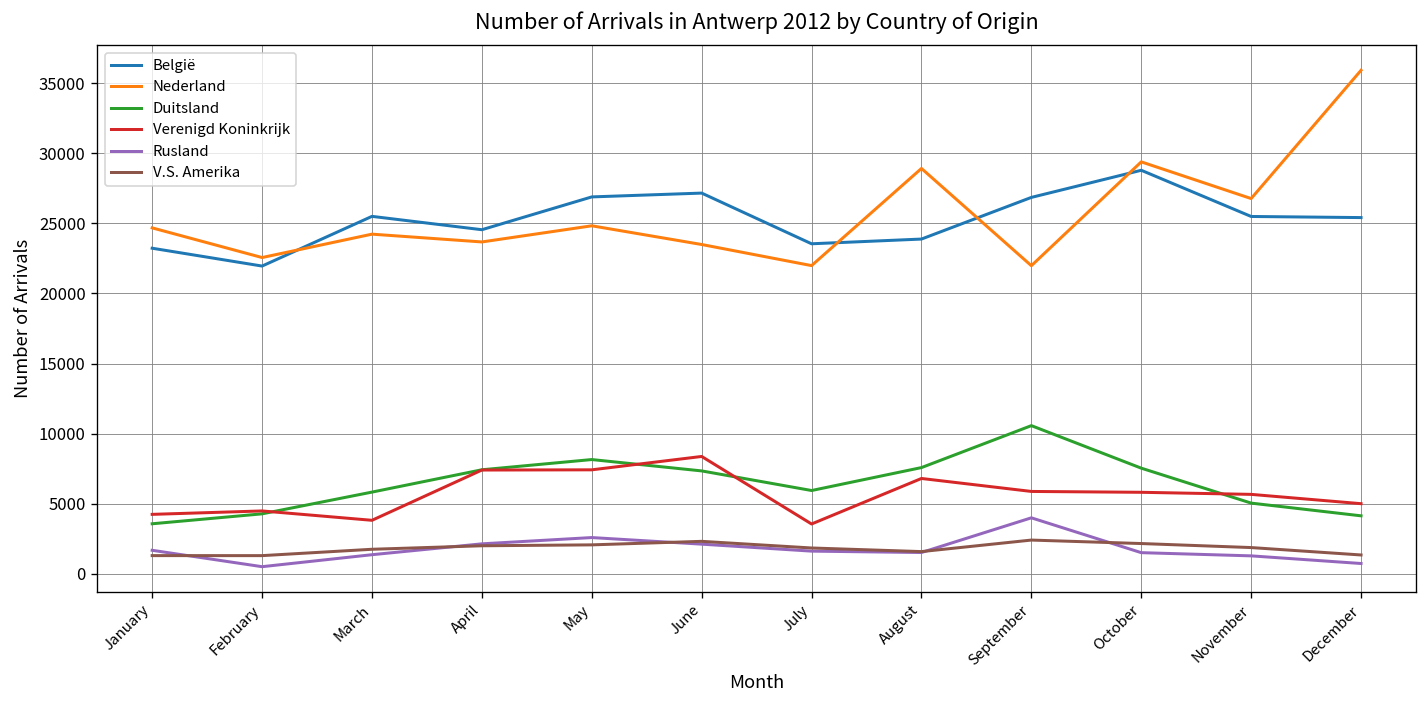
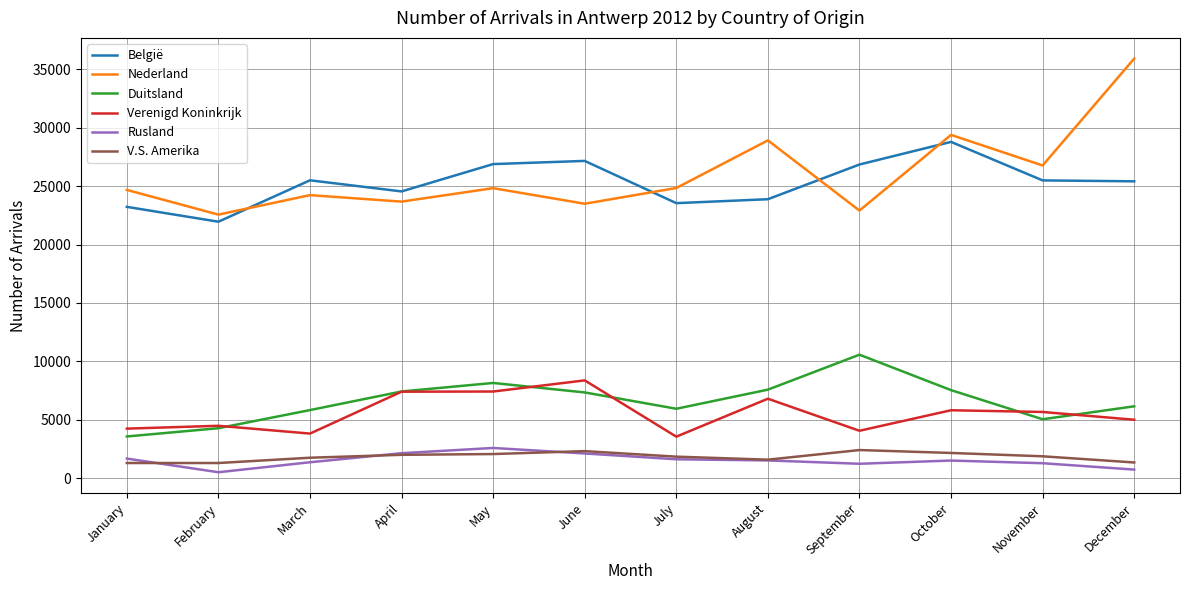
  {
    "België": {
      "January": 23200,
      "February": 22000,
      "March": 25500,
      "April": 24600,
      "May": 26900,
      "June": 27200,
      "July": 23500,
      "August": 23900,
      "September": 26900,
      "October": 28800,
      "November": 25500,
      "December": 25400
    },
    "Nederland": {
      "January": 24700,
      "February": 22600,
      "March": 24200,
      "April": 23700,
      "May": 24800,
      "June": 23500,
-     "July": 22000,
+     "July": 24800,
      "August": 28900,
-     "September": 22000,
+     "September": 22900,
      "October": 29400,
      "November": 26800,
      "December": 35900
    },
    "Duitsland": {
      "January": 3600,
      "March": 5800,
      "May": 8100,
      "June": 7300,
      "July": 5900,
      "August": 7600,
      "September": 10600,
      "October": 7500,
      "November": 5000,
-     "December": 4100
+     "December": 6100
    },
    "Verenigd Koninkrijk": {
      "January": 4200,
      "March": 3800,
      "May": 7400,
      "June": 8400,
      "July": 3500,
      "August": 6800,
-     "September": 5900,
+     "September": 4000,
      "October": 5800,
      "November": 5700,
      "December": 5000
    },
    "Rusland": {
      "January": 1700,
      "February": 500,
      "March": 1400,
      "May": 2600,
      "July": 1600,
-     "September": 4000,
+     "September": 1200,
      "October": 1500,
      "November": 1300,
      "December": 700
    },
    "V.S. Amerika": {
      "January": 1300,
      "February": 1300,
      "March": 1700,
      "May": 2100,
      "July": 1800,
      "September": 2400,
      "October": 2100,
      "November": 1900,
      "December": 1300
    }
  }
